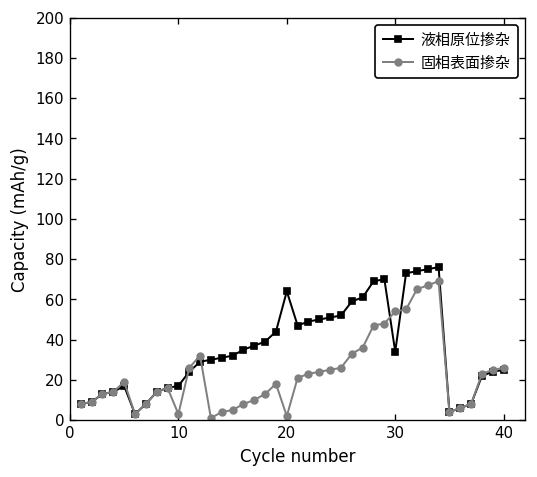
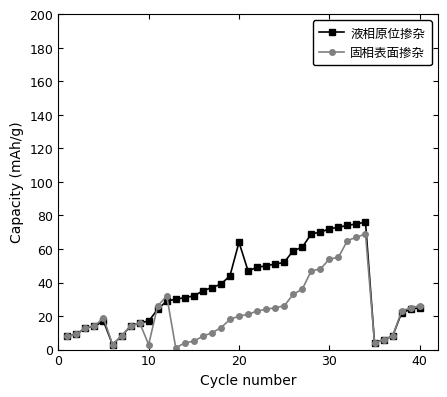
  {
    "液相原位掺杂": {
      "10": 17,
      "20": 64,
-     "30": 34
+     "30": 72
    },
    "固相表面掺杂": {
      "10": 3,
-     "20": 2,
+     "20": 20,
      "30": 54
    }
  }
